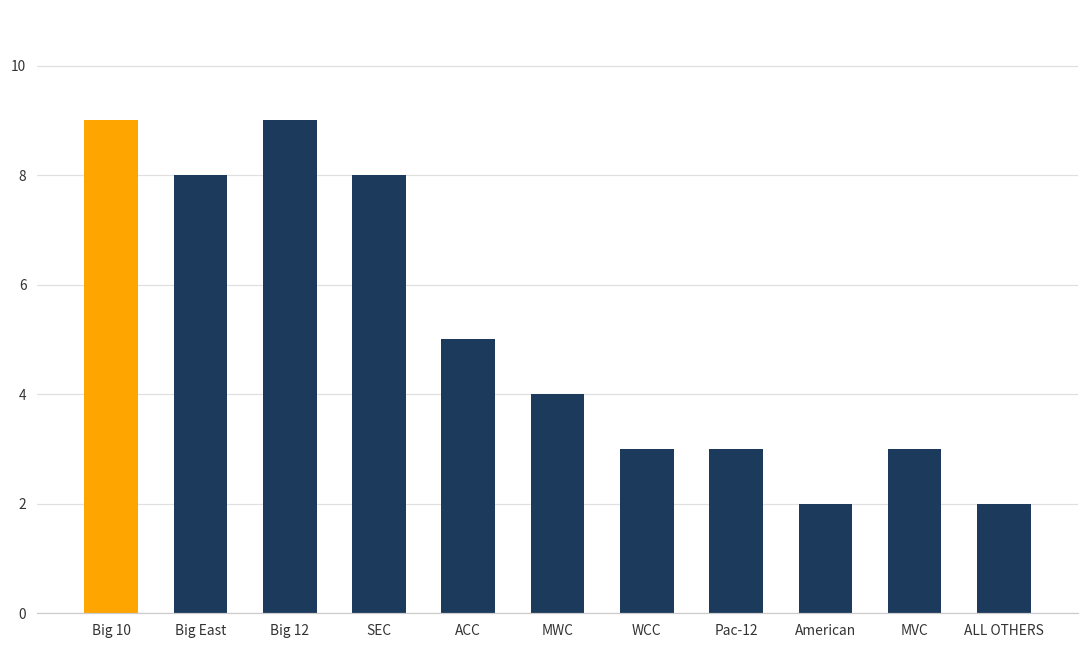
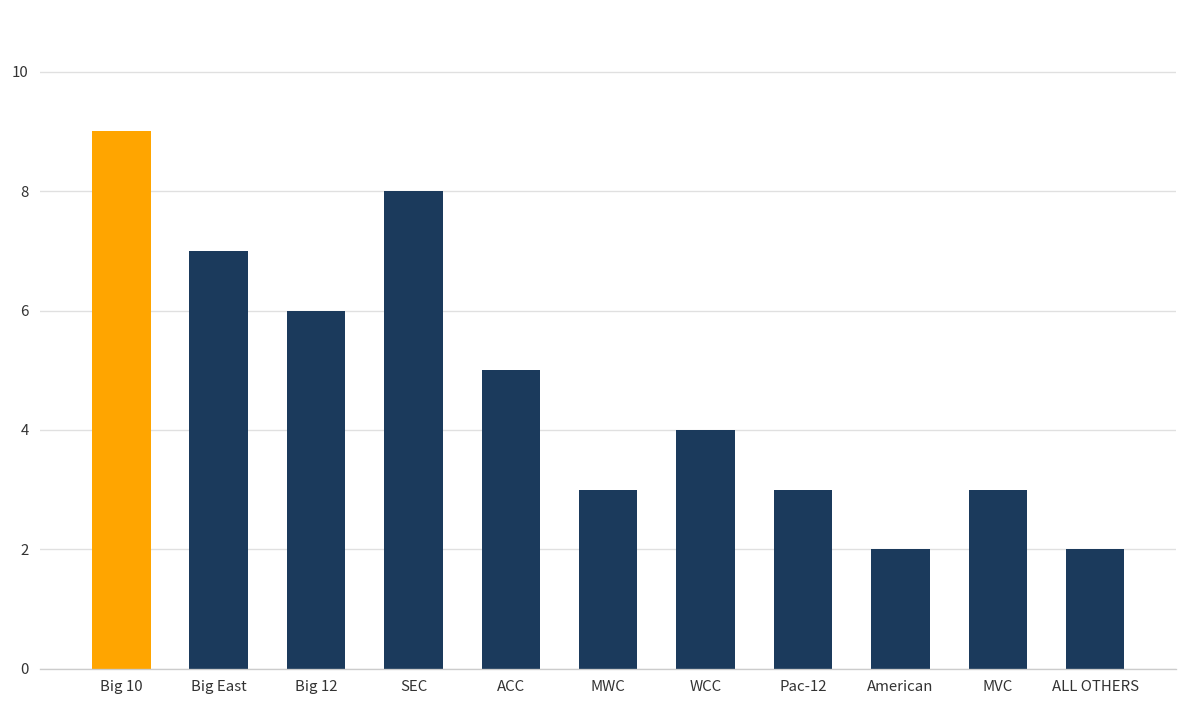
  {
    "Big 10": 9,
-   "Big East": 8,
-   "Big 12": 9,
+   "Big East": 7,
+   "Big 12": 6,
    "SEC": 8,
    "ACC": 5,
-   "MWC": 4,
-   "WCC": 3,
+   "MWC": 3,
+   "WCC": 4,
    "Pac-12": 3,
    "American": 2,
    "MVC": 3,
    "ALL OTHERS": 2
  }
